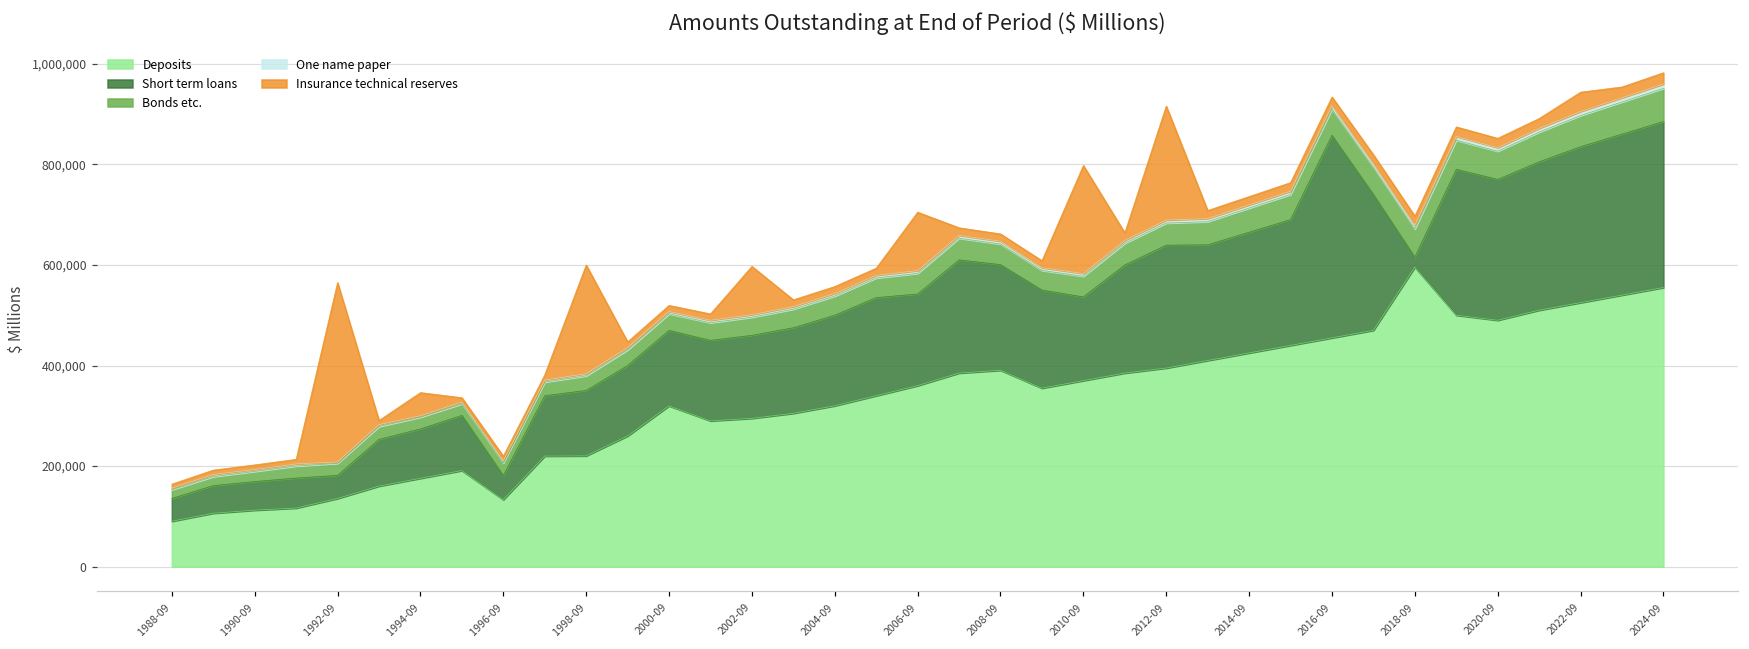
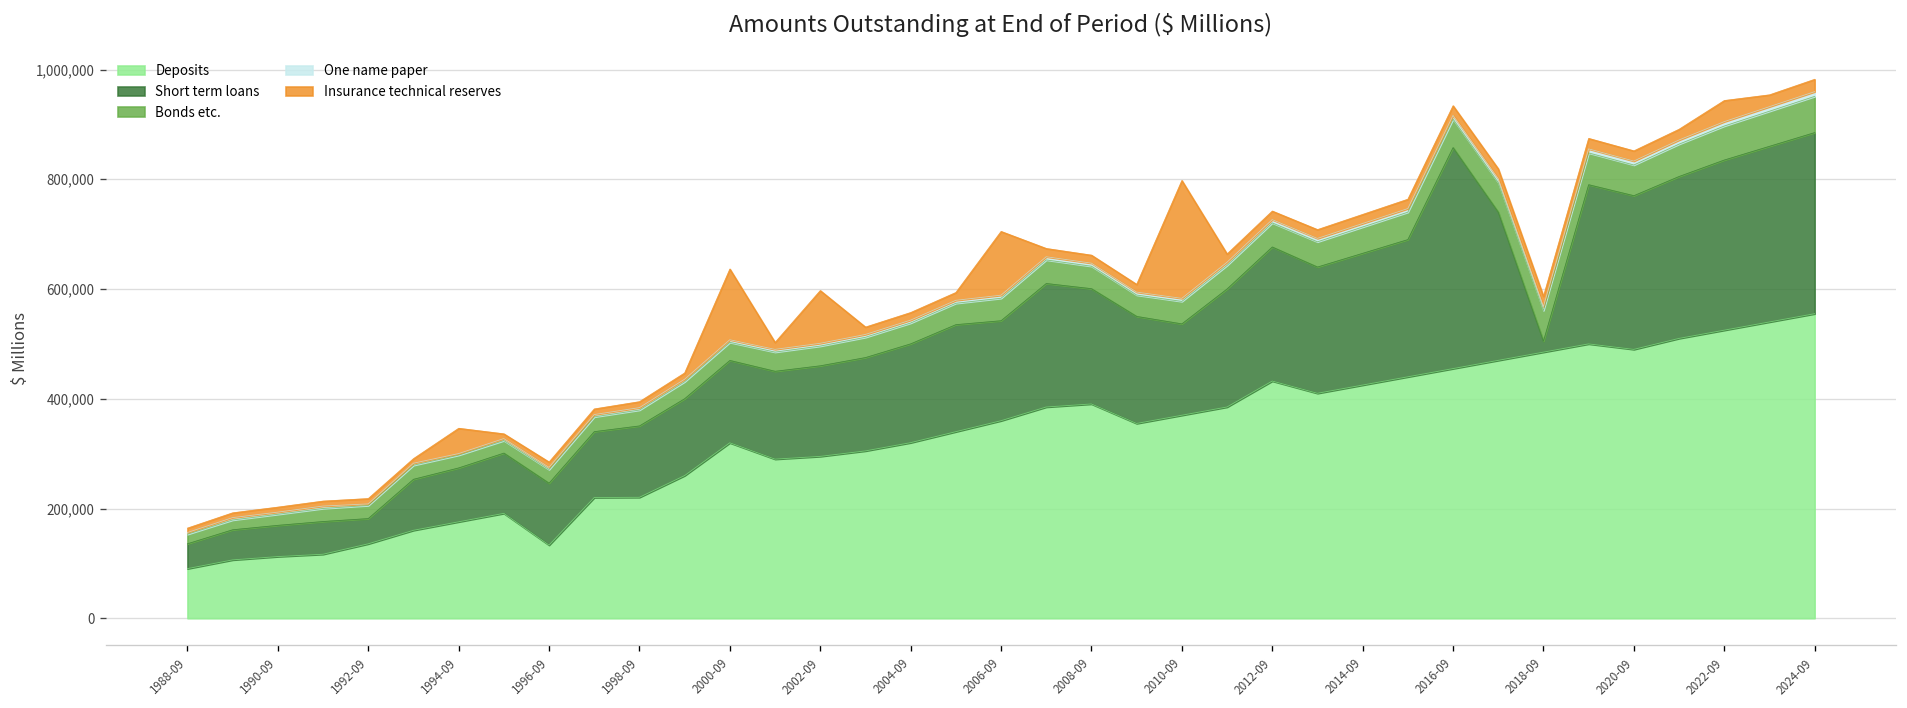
  {
    "Deposits": {
      "1988-09": "90,000",
      "1990-09": "110,000",
      "1992-09": "140,000",
      "1994-09": "180,000",
      "1996-09": "130,000",
      "1998-09": "220,000",
      "2000-09": "320,000",
      "2002-09": "300,000",
      "2004-09": "320,000",
      "2006-09": "360,000",
      "2008-09": "390,000",
      "2010-09": "370,000",
-     "2012-09": "400,000",
+     "2012-09": "430,000",
      "2014-09": "430,000",
      "2016-09": "460,000",
-     "2018-09": "600,000",
+     "2018-09": "490,000",
      "2020-09": "490,000",
      "2022-09": "530,000",
      "2024-09": "560,000"
    },
    "Short term loans": {
      "1988-09": "50,000",
      "1990-09": "60,000",
      "1992-09": "50,000",
      "1994-09": "100,000",
-     "1996-09": "50,000",
+     "1996-09": "110,000",
      "1998-09": "130,000",
      "2000-09": "150,000",
      "2002-09": "170,000",
      "2004-09": "180,000",
      "2006-09": "180,000",
      "2008-09": "210,000",
      "2010-09": "170,000",
      "2012-09": "240,000",
      "2014-09": "240,000",
      "2016-09": "400,000",
      "2018-09": "20,000",
      "2020-09": "280,000",
      "2022-09": "310,000",
      "2024-09": "330,000"
    },
    "Bonds etc.": {
      "2006-09": "40,000",
      "2010-09": "40,000",
      "2012-09": "40,000",
      "2014-09": "50,000",
      "2016-09": "50,000",
      "2018-09": "60,000",
      "2020-09": "60,000",
      "2022-09": "60,000",
      "2024-09": "70,000"
    },
    "One name paper": {
      "2006-09": "10,000",
      "2010-09": "10,000",
      "2012-09": "10,000",
      "2014-09": "10,000",
      "2016-09": "10,000",
      "2018-09": "10,000",
      "2020-09": "10,000",
      "2022-09": "10,000",
      "2024-09": "10,000"
    },
    "Insurance technical reserves": {
      "1988-09": "10,000",
      "1990-09": "10,000",
-     "1992-09": "360,000",
+     "1992-09": "10,000",
      "1994-09": "50,000",
      "1996-09": "10,000",
-     "1998-09": "220,000",
-     "2000-09": "10,000",
+     "1998-09": "10,000",
+     "2000-09": "130,000",
      "2002-09": "100,000",
      "2004-09": "10,000",
      "2006-09": "120,000",
      "2008-09": "10,000",
      "2010-09": "210,000",
-     "2012-09": "230,000",
+     "2012-09": "20,000",
      "2014-09": "20,000",
      "2016-09": "20,000",
      "2018-09": "20,000",
      "2020-09": "20,000",
      "2022-09": "40,000",
      "2024-09": "20,000"
    }
  }
